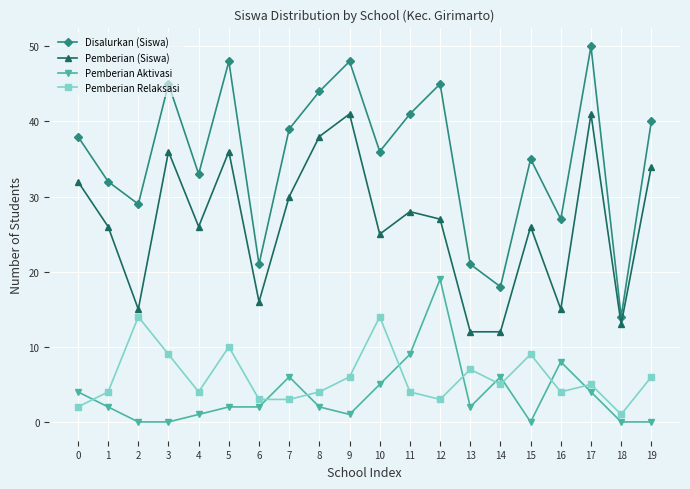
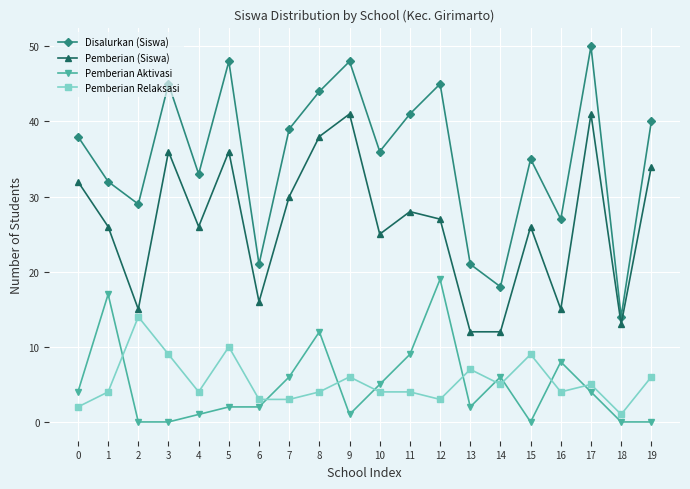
  {
    "Pemberian Aktivasi": {
      "0": 4,
-     "1": 2,
+     "1": 17,
      "2": 0,
      "3": 0,
      "4": 1,
      "5": 2,
      "6": 2,
      "7": 6,
-     "8": 2,
+     "8": 12,
      "9": 1,
      "10": 5,
      "11": 9,
      "12": 19,
      "13": 2,
      "14": 6,
      "15": 0,
      "16": 8,
      "17": 4,
      "18": 0,
      "19": 0
    },
    "Pemberian Relaksasi": {
      "0": 2,
      "1": 4,
      "2": 14,
      "3": 9,
      "4": 4,
      "5": 10,
      "6": 3,
      "7": 3,
      "8": 4,
      "9": 6,
-     "10": 14,
+     "10": 4,
      "11": 4,
      "12": 3,
      "13": 7,
      "14": 5,
      "15": 9,
      "16": 4,
      "17": 5,
      "18": 1,
      "19": 6
    }
  }
